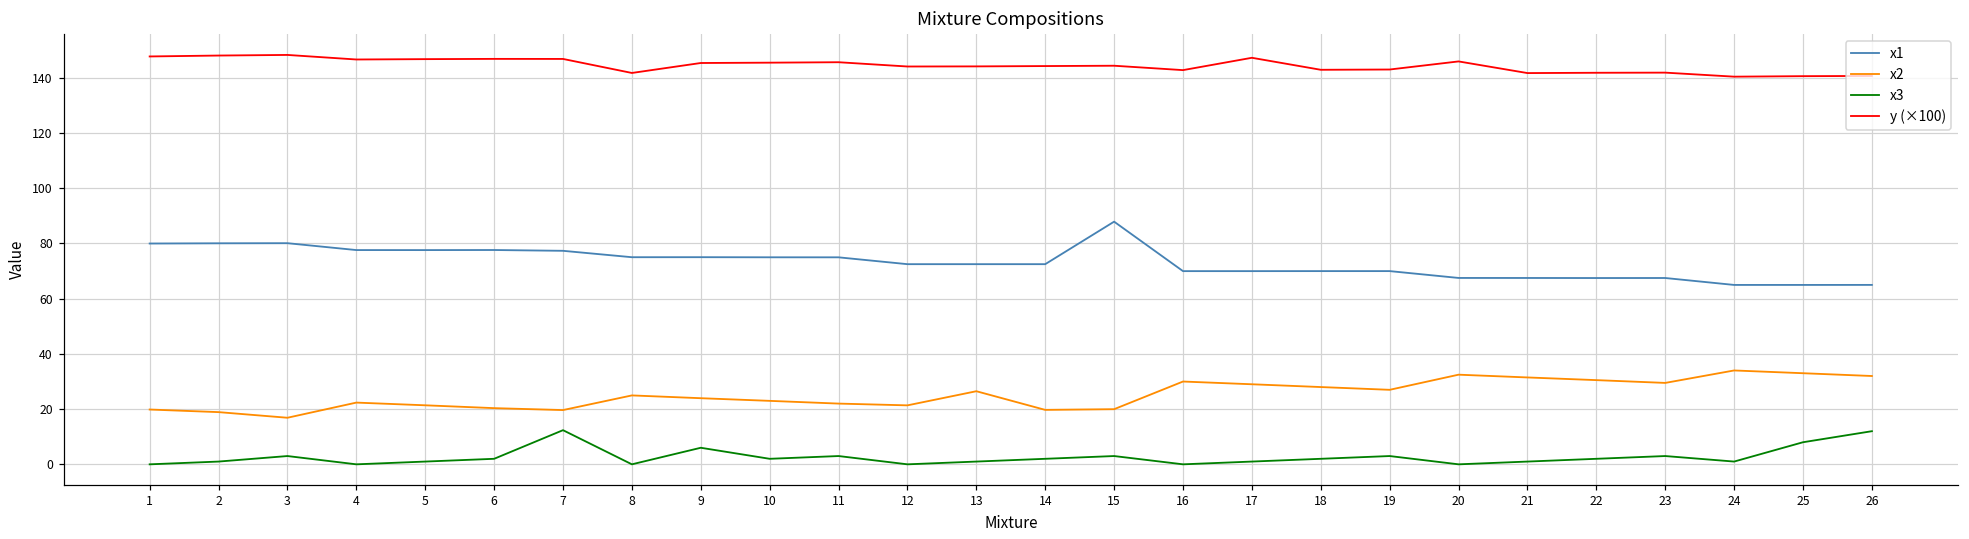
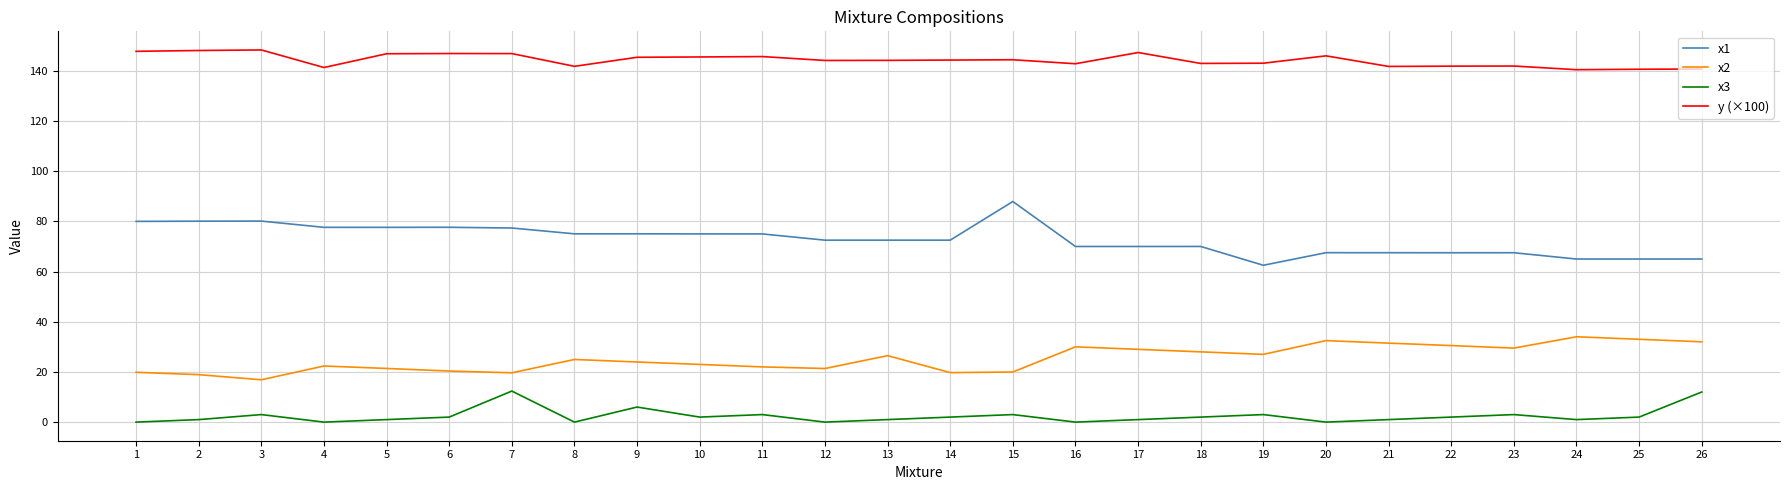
  {
    "x1": {
      "1": 80,
      "2": 80,
      "3": 80,
      "4": 78,
      "5": 78,
      "6": 78,
      "7": 77,
      "8": 75,
      "9": 75,
      "10": 75,
      "11": 75,
      "12": 73,
      "13": 73,
      "14": 73,
      "15": 88,
      "16": 70,
      "17": 70,
      "18": 70,
-     "19": 70,
+     "19": 62,
      "20": 68,
      "21": 68,
      "22": 67,
      "23": 67,
      "24": 65,
      "25": 65,
      "26": 65
    },
    "x2": {
      "1": 20,
      "2": 19,
      "3": 17,
      "4": 22,
      "5": 21,
      "6": 20,
      "7": 20,
      "8": 25,
      "9": 24,
      "10": 23,
      "11": 22,
      "12": 21,
      "13": 26,
      "14": 20,
      "15": 20,
      "16": 30,
      "17": 29,
      "18": 28,
      "19": 27,
      "20": 32,
      "21": 31,
      "22": 31,
      "23": 29,
      "24": 34,
      "25": 33,
      "26": 32
    },
    "x3": {
      "1": 0,
      "2": 1,
      "3": 3,
      "4": 0,
      "5": 1,
      "6": 2,
      "7": 12,
      "8": 0,
      "9": 6,
      "10": 2,
      "11": 3,
      "12": 0,
      "13": 1,
      "14": 2,
      "15": 3,
      "16": 0,
      "17": 1,
      "18": 2,
      "19": 3,
      "20": 0,
      "21": 1,
      "22": 2,
      "23": 3,
      "24": 1,
-     "25": 8,
+     "25": 2,
      "26": 12
    },
    "y (×100)": {
      "1": 148,
      "2": 148,
      "3": 148,
-     "4": 147,
+     "4": 141,
      "5": 147,
      "6": 147,
      "7": 147,
      "8": 142,
      "9": 145,
      "10": 145,
      "11": 146,
      "12": 144,
      "13": 144,
      "14": 144,
      "15": 144,
      "16": 143,
      "17": 147,
      "18": 143,
      "19": 143,
      "20": 146,
      "21": 142,
      "22": 142,
      "23": 142,
      "24": 140,
      "25": 141
    }
  }
